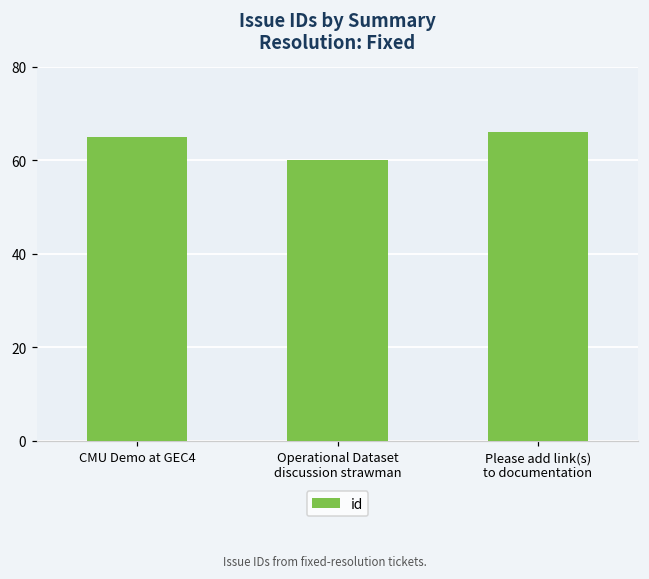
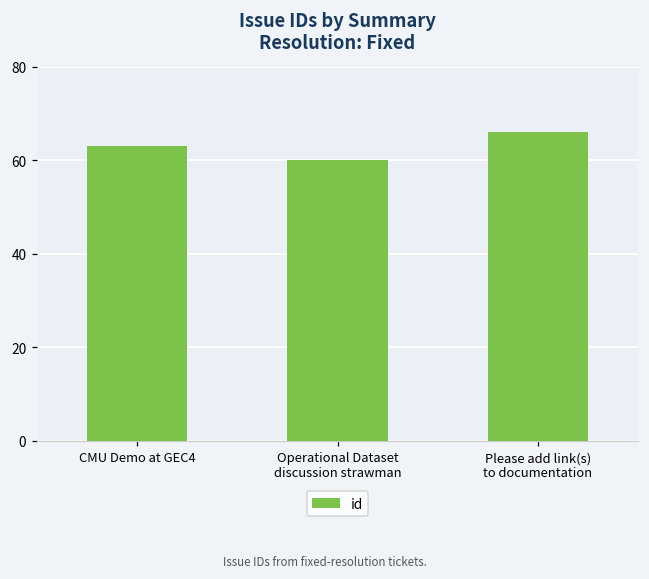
  {
-   "CMU Demo at GEC4": 65,
+   "CMU Demo at GEC4": 63,
    "Operational Dataset discussion strawman": 60,
    "Please add link(s) to documentation": 66
  }
